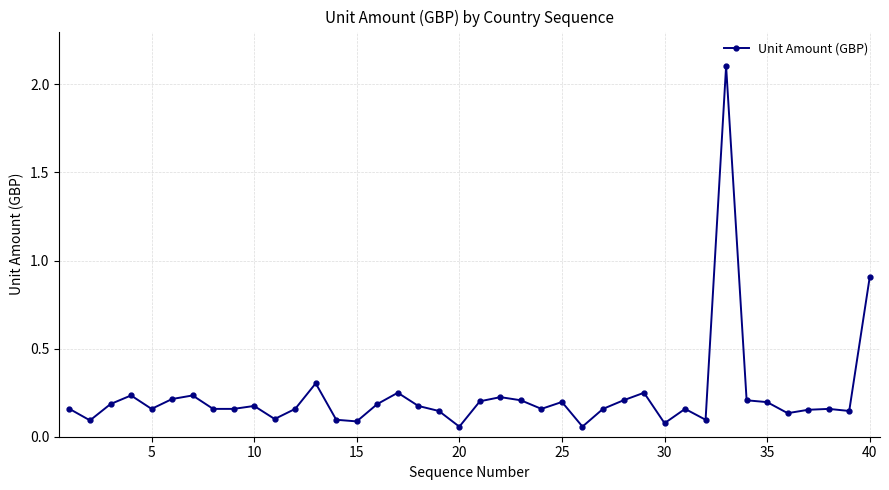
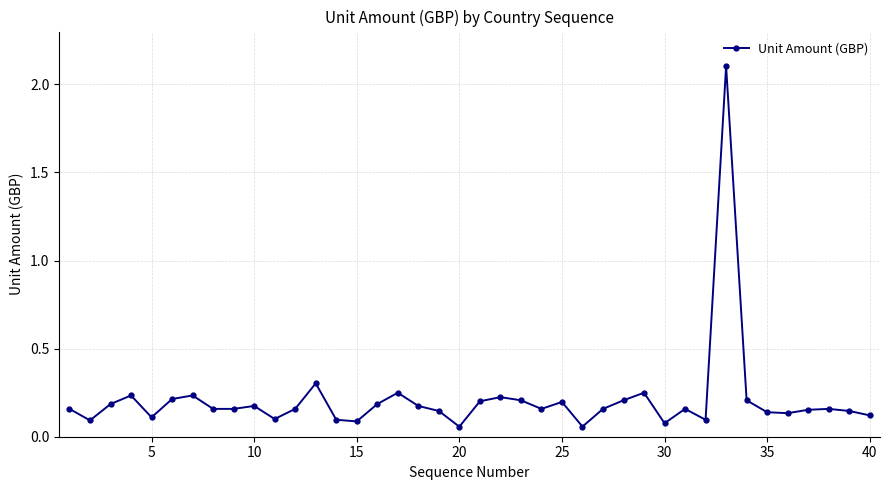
  {
-   "5": 0.16,
+   "5": 0.11,
    "10": 0.17,
    "15": 0.09,
    "20": 0.06,
    "25": 0.20,
    "30": 0.08,
-   "35": 0.20,
-   "40": 0.91
+   "35": 0.14,
+   "40": 0.12
  }
